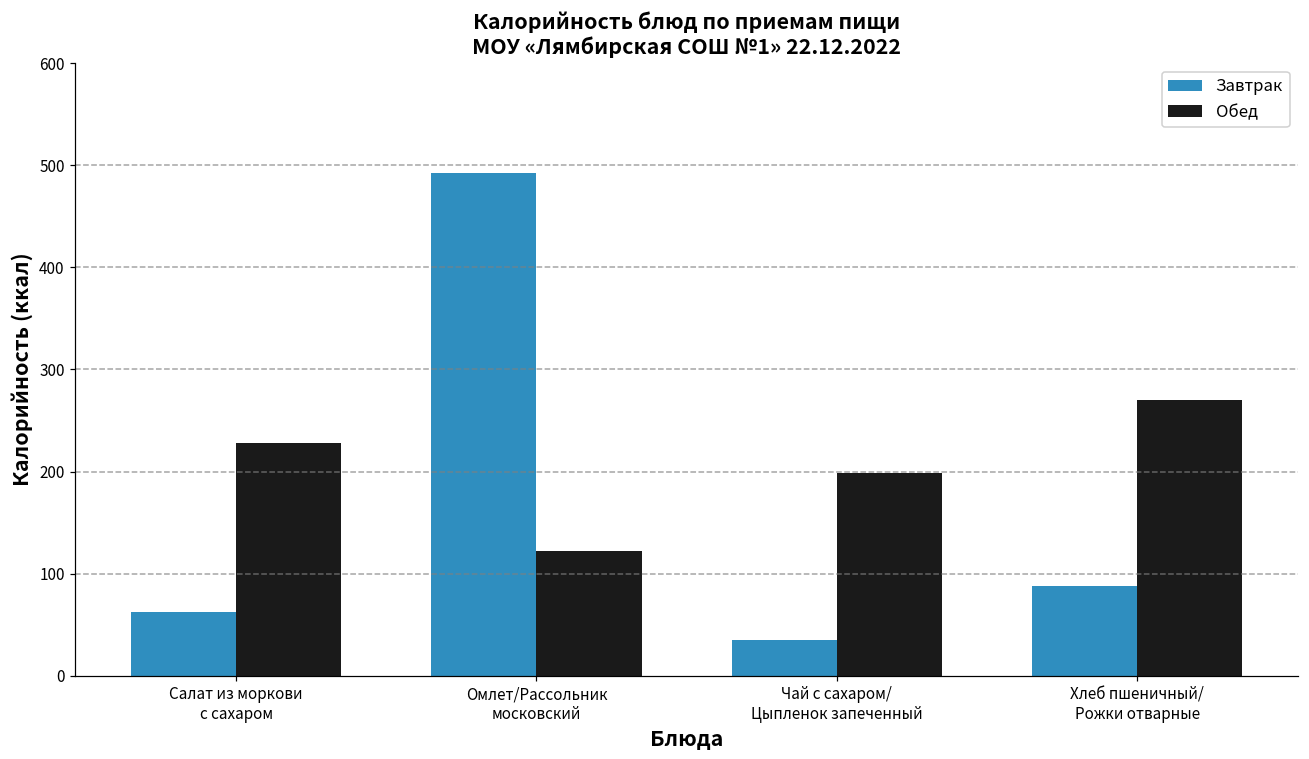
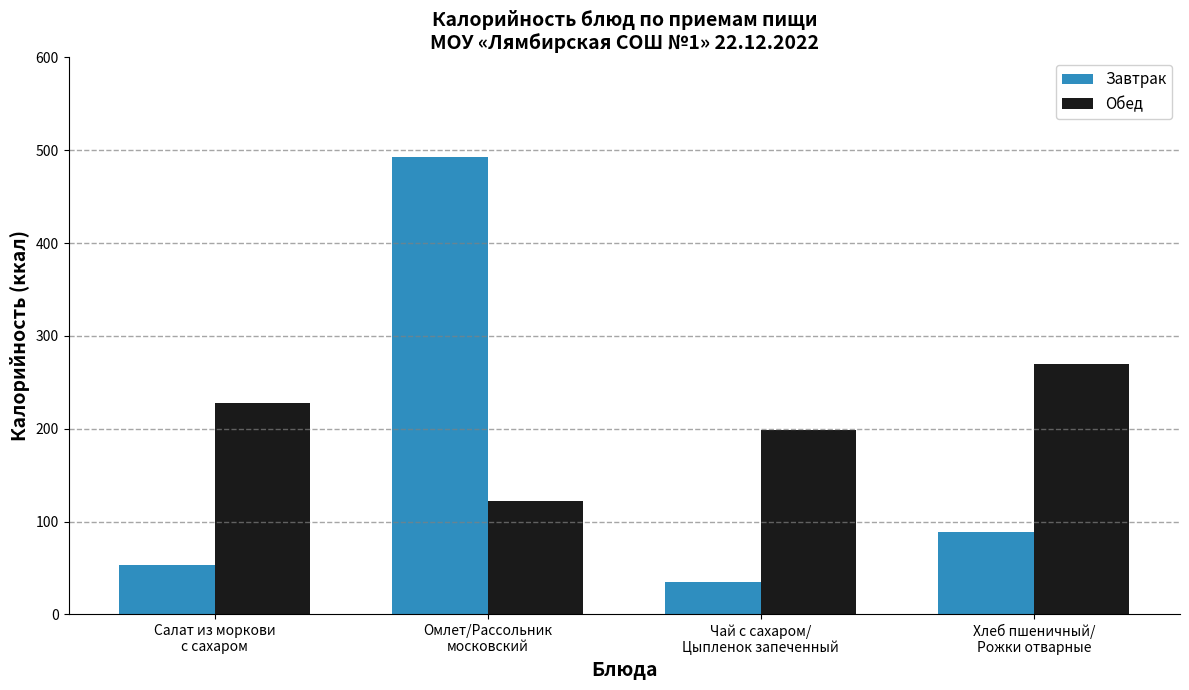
  {
    "Завтрак": {
-     "Салат из моркови с сахаром": 60,
+     "Салат из моркови с сахаром": 50,
      "Омлет/Рассольник московский": 490,
      "Чай с сахаром/ Цыпленок запеченный": 40,
      "Хлеб пшеничный/ Рожки отварные": 90
    },
    "Обед": {
      "Салат из моркови с сахаром": 230,
      "Омлет/Рассольник московский": 120,
      "Чай с сахаром/ Цыпленок запеченный": 200,
      "Хлеб пшеничный/ Рожки отварные": 270
    }
  }
